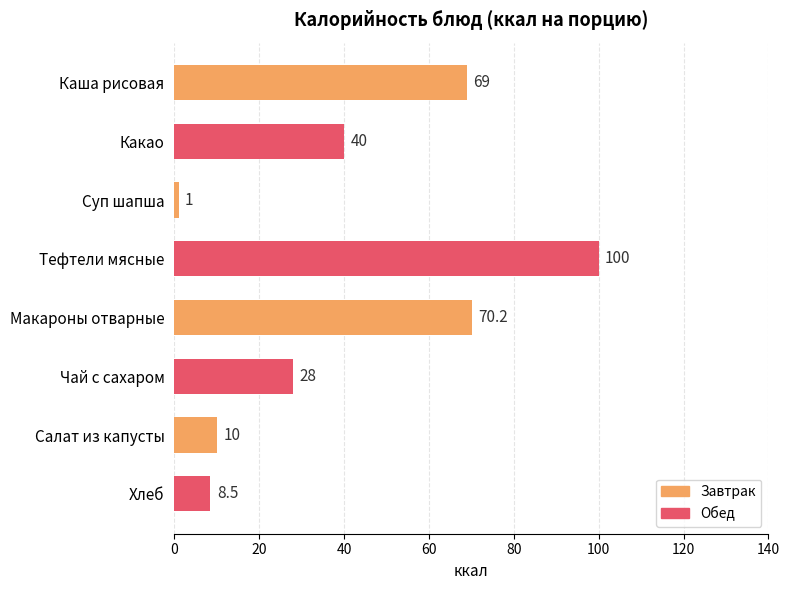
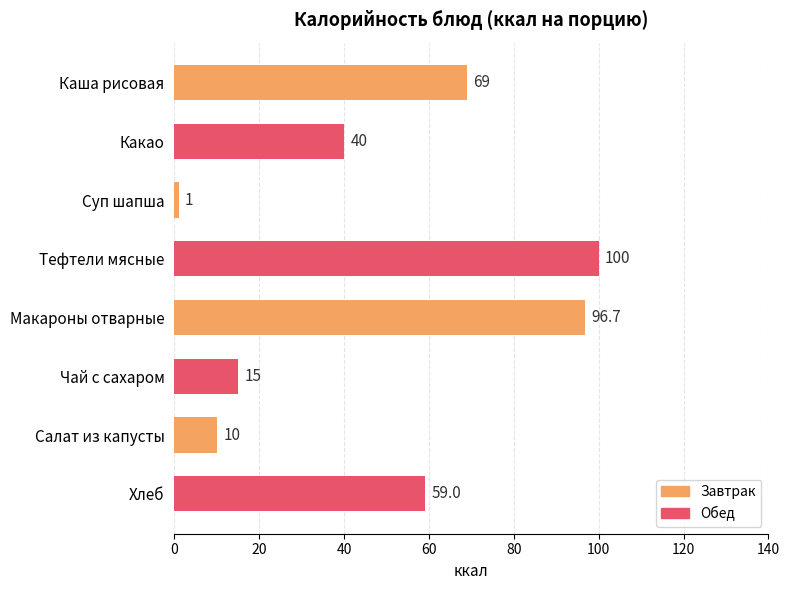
  {
    "Каша рисовая": 69,
    "Какао": 40,
    "Суп шапша": 1,
    "Тефтели мясные": 100,
-   "Макароны отварные": 70.2,
-   "Чай с сахаром": 28,
+   "Макароны отварные": 96.7,
+   "Чай с сахаром": 15,
    "Салат из капусты": 10,
-   "Хлеб": 8.5
+   "Хлеб": 59.0
  }
